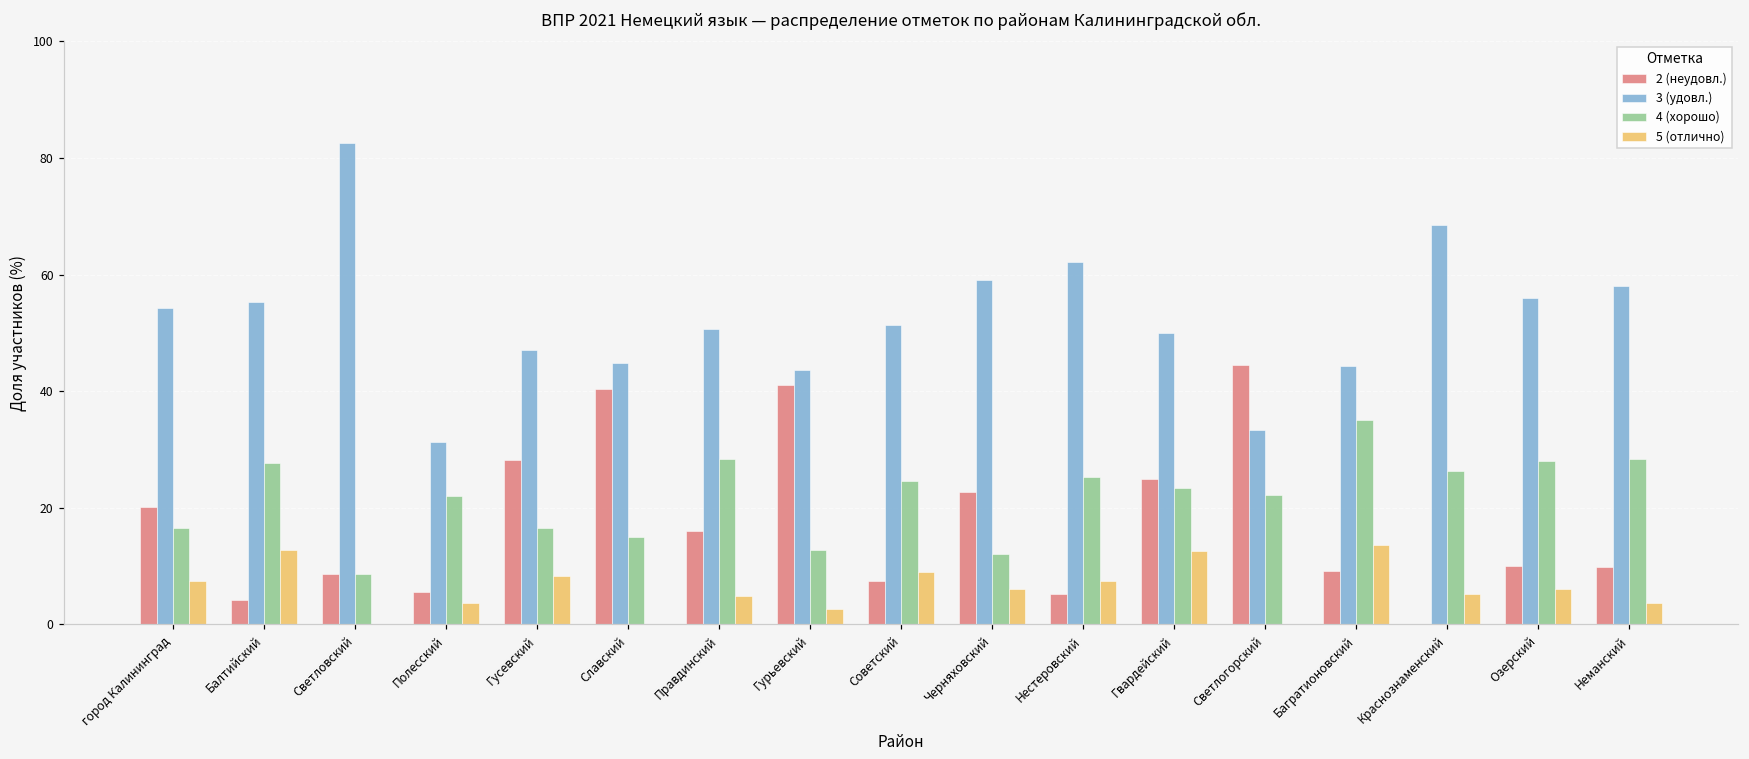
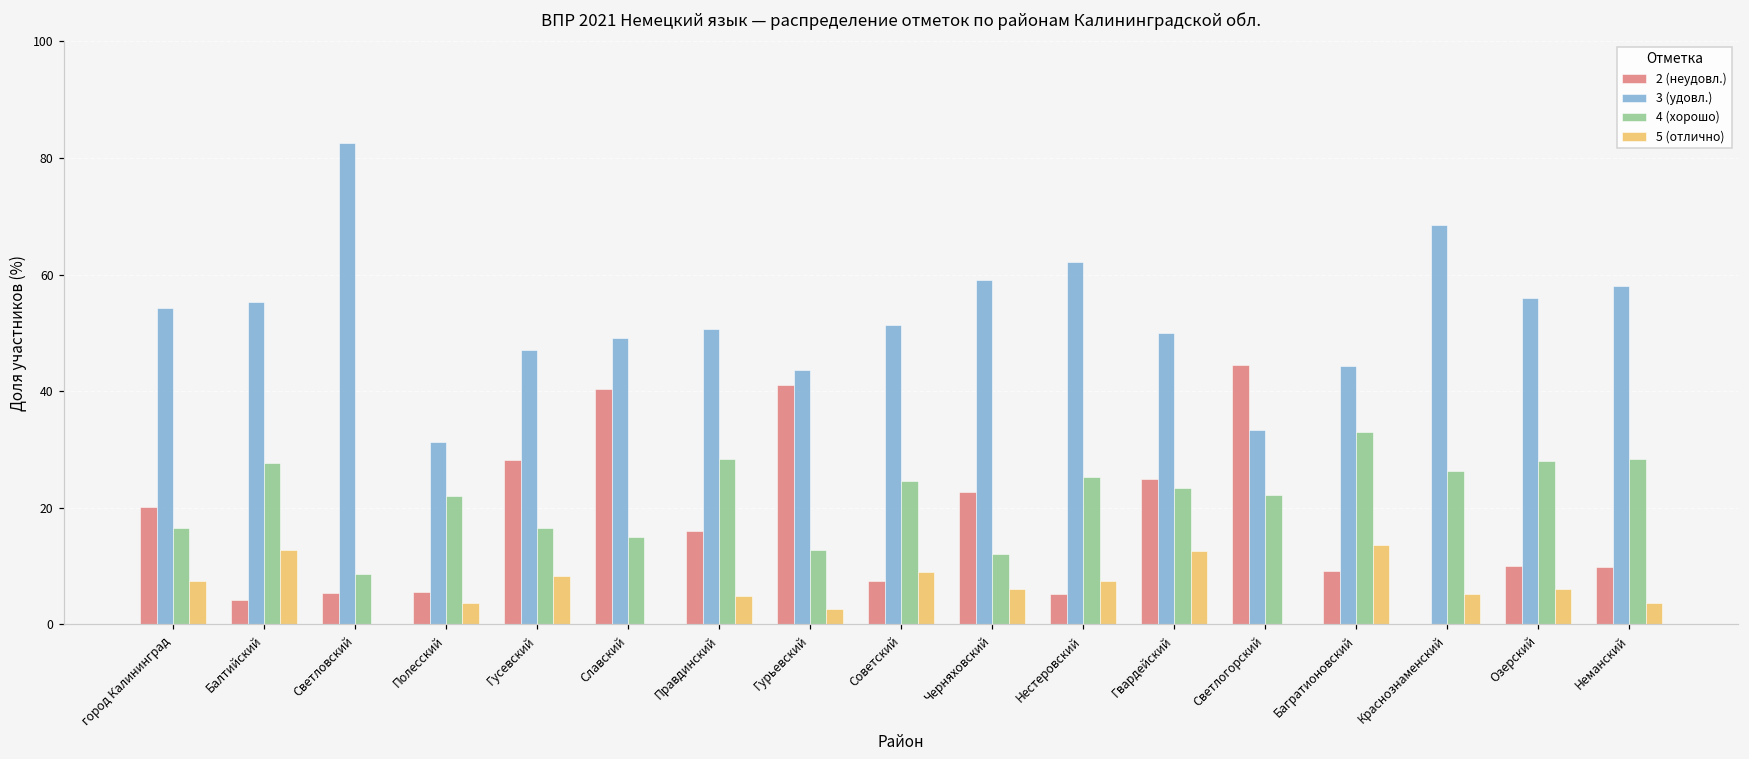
  {
    "2 (неудовл.)": {
      "город Калининград": 20,
      "Балтийский": 4,
-     "Светловский": 9,
+     "Светловский": 5,
      "Полесский": 6,
      "Гусевский": 28,
      "Славский": 40,
      "Правдинский": 16,
      "Гурьевский": 41,
      "Советский": 7,
      "Черняховский": 23,
      "Нестеровский": 5,
      "Гвардейский": 25,
      "Светлогорский": 44,
      "Багратионовский": 9,
      "Краснознаменский": 0,
      "Озерский": 10,
      "Неманский": 10
    },
    "3 (удовл.)": {
      "город Калининград": 54,
      "Балтийский": 55,
      "Светловский": 83,
      "Полесский": 31,
      "Гусевский": 47,
-     "Славский": 45,
+     "Славский": 49,
      "Правдинский": 51,
      "Гурьевский": 44,
      "Советский": 51,
      "Черняховский": 59,
      "Нестеровский": 62,
      "Гвардейский": 50,
      "Светлогорский": 33,
      "Багратионовский": 44,
      "Краснознаменский": 68,
      "Озерский": 56,
      "Неманский": 58
    },
    "4 (хорошо)": {
      "город Калининград": 16,
      "Балтийский": 28,
      "Светловский": 9,
      "Полесский": 22,
      "Гусевский": 16,
      "Славский": 15,
      "Правдинский": 28,
      "Гурьевский": 13,
      "Советский": 25,
      "Черняховский": 12,
      "Нестеровский": 25,
      "Гвардейский": 23,
      "Светлогорский": 22,
-     "Багратионовский": 35,
+     "Багратионовский": 33,
      "Краснознаменский": 26,
      "Озерский": 28,
      "Неманский": 28
    },
    "5 (отлично)": {
      "город Калининград": 7,
      "Балтийский": 13,
      "Светловский": 0,
      "Полесский": 4,
      "Гусевский": 8,
      "Славский": 0,
      "Правдинский": 5,
      "Гурьевский": 3,
      "Советский": 9,
      "Черняховский": 6,
      "Нестеровский": 7,
      "Гвардейский": 13,
      "Светлогорский": 0,
      "Багратионовский": 14,
      "Краснознаменский": 5,
      "Озерский": 6,
      "Неманский": 4
    }
  }
